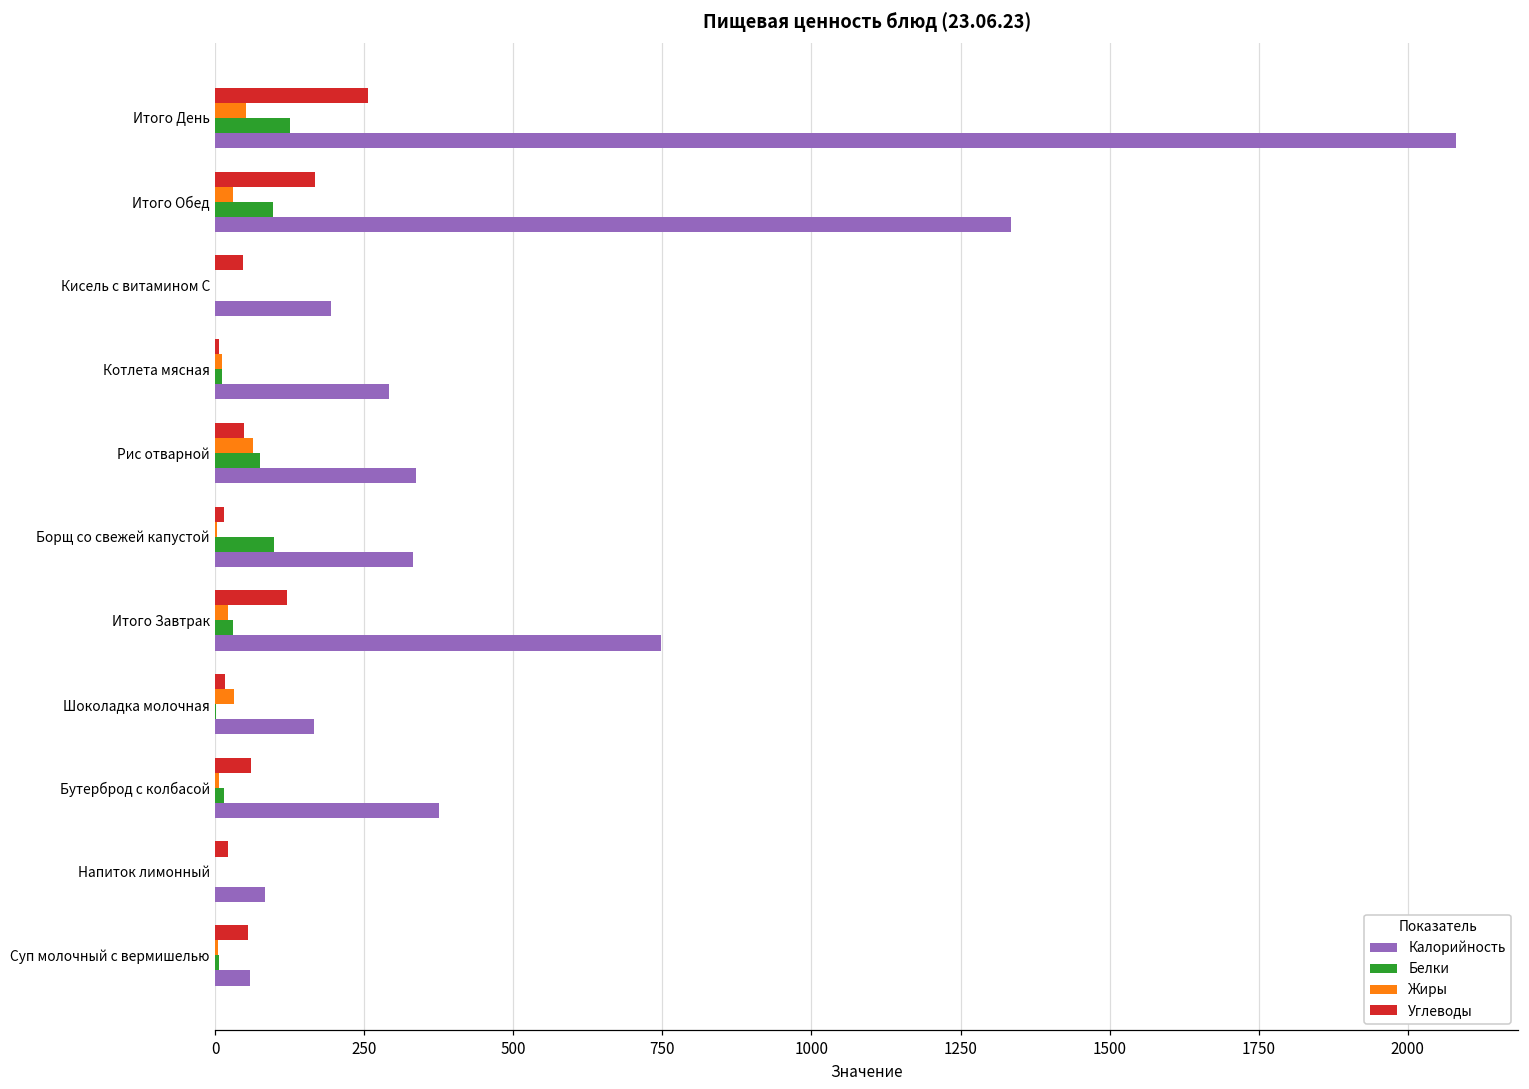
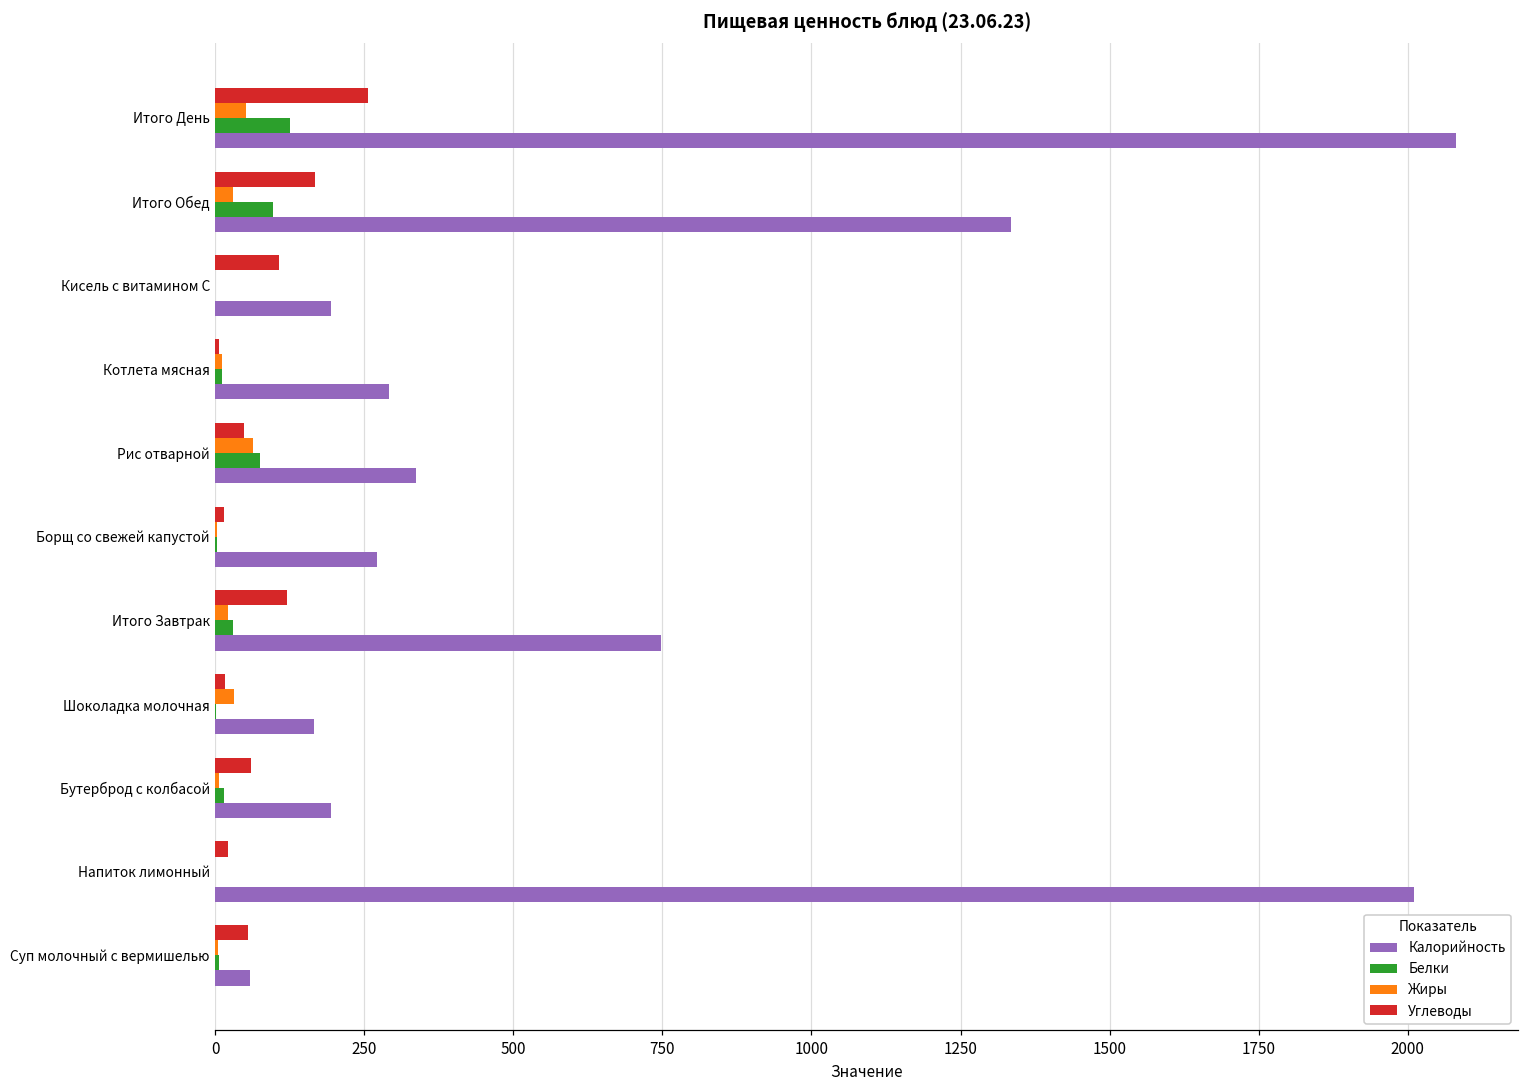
  {
    "Калорийность": {
      "Итого День": 2080,
      "Итого Обед": 1330,
      "Кисель с витамином С": 190,
      "Котлета мясная": 290,
      "Рис отварной": 340,
-     "Борщ со свежей капустой": 330,
+     "Борщ со свежей капустой": 270,
      "Итого Завтрак": 750,
      "Шоколадка молочная": 170,
-     "Бутерброд с колбасой": 380,
-     "Напиток лимонный": 80,
+     "Бутерброд с колбасой": 190,
+     "Напиток лимонный": 2010,
      "Суп молочный с вермишелью": 60
    },
    "Белки": {
      "Итого День": 130,
      "Итого Обед": 100,
      "Кисель с витамином С": 0,
      "Котлета мясная": 10,
      "Рис отварной": 80,
-     "Борщ со свежей капустой": 100,
+     "Борщ со свежей капустой": 0,
      "Итого Завтрак": 30,
      "Бутерброд с колбасой": 10,
      "Напиток лимонный": 0,
      "Суп молочный с вермишелью": 10
    },
    "Жиры": {
      "Итого День": 50,
      "Итого Обед": 30,
      "Кисель с витамином С": 0,
      "Котлета мясная": 10,
      "Рис отварной": 60,
      "Итого Завтрак": 20,
      "Шоколадка молочная": 30,
      "Бутерброд с колбасой": 10,
      "Напиток лимонный": 0,
      "Суп молочный с вермишелью": 10
    },
    "Углеводы": {
      "Итого День": 260,
      "Итого Обед": 170,
-     "Кисель с витамином С": 50,
+     "Кисель с витамином С": 110,
      "Котлета мясная": 10,
      "Рис отварной": 50,
      "Борщ со свежей капустой": 10,
      "Итого Завтрак": 120,
      "Шоколадка молочная": 20,
      "Бутерброд с колбасой": 60,
      "Напиток лимонный": 20,
      "Суп молочный с вермишелью": 50
    }
  }
